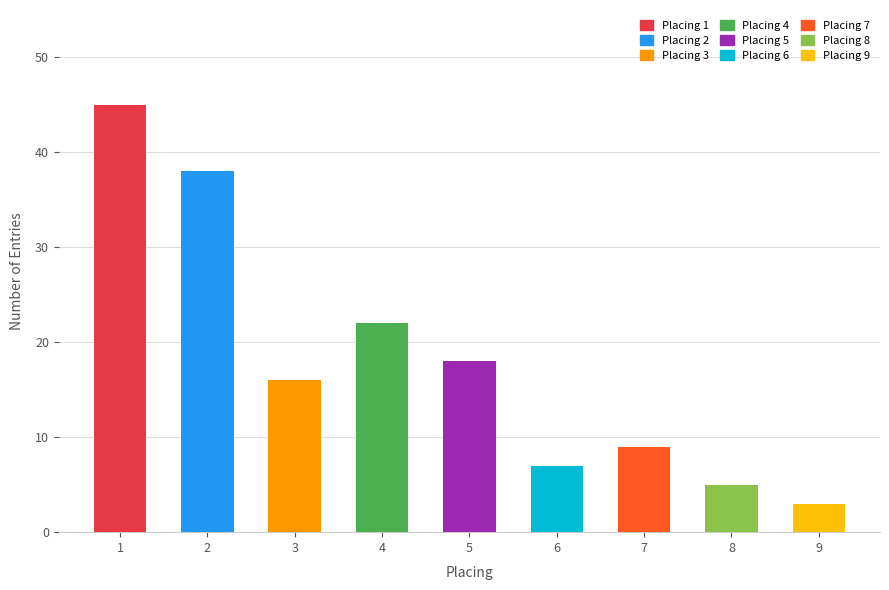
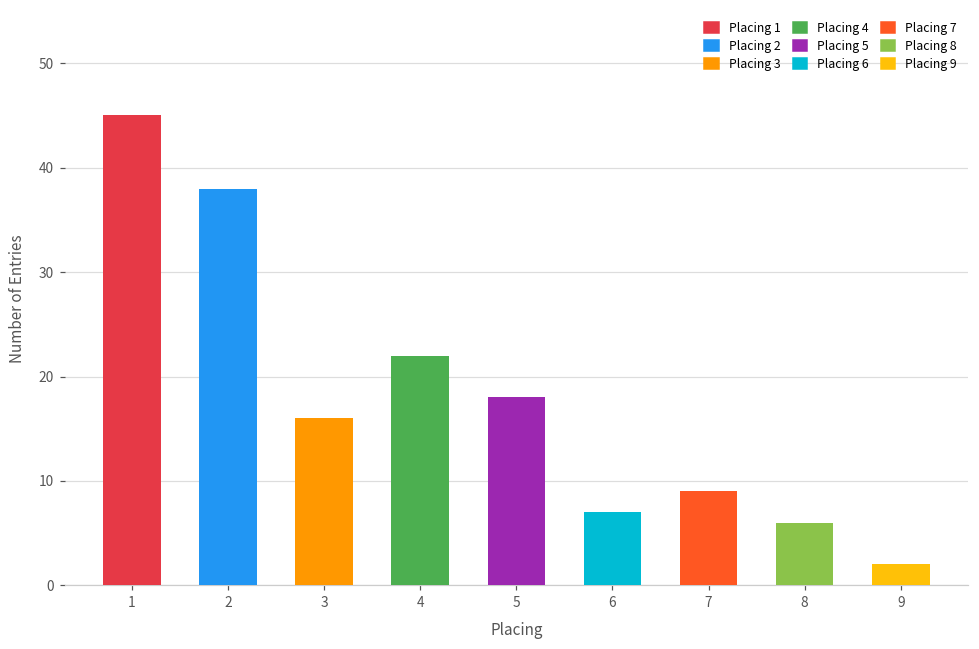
  {
    "1": 45,
    "2": 38,
    "3": 16,
    "4": 22,
    "5": 18,
    "6": 7,
    "7": 9,
-   "8": 5,
-   "9": 3
+   "8": 6,
+   "9": 2
  }
